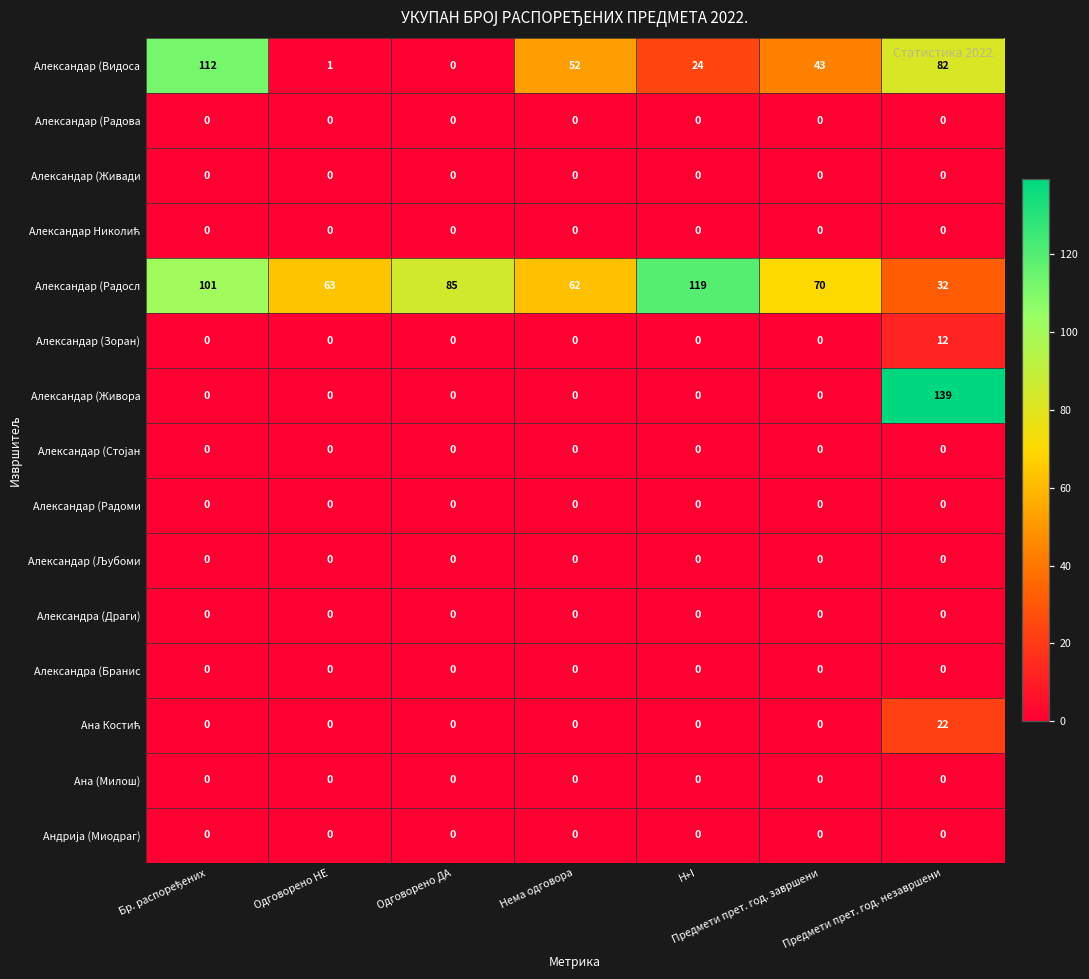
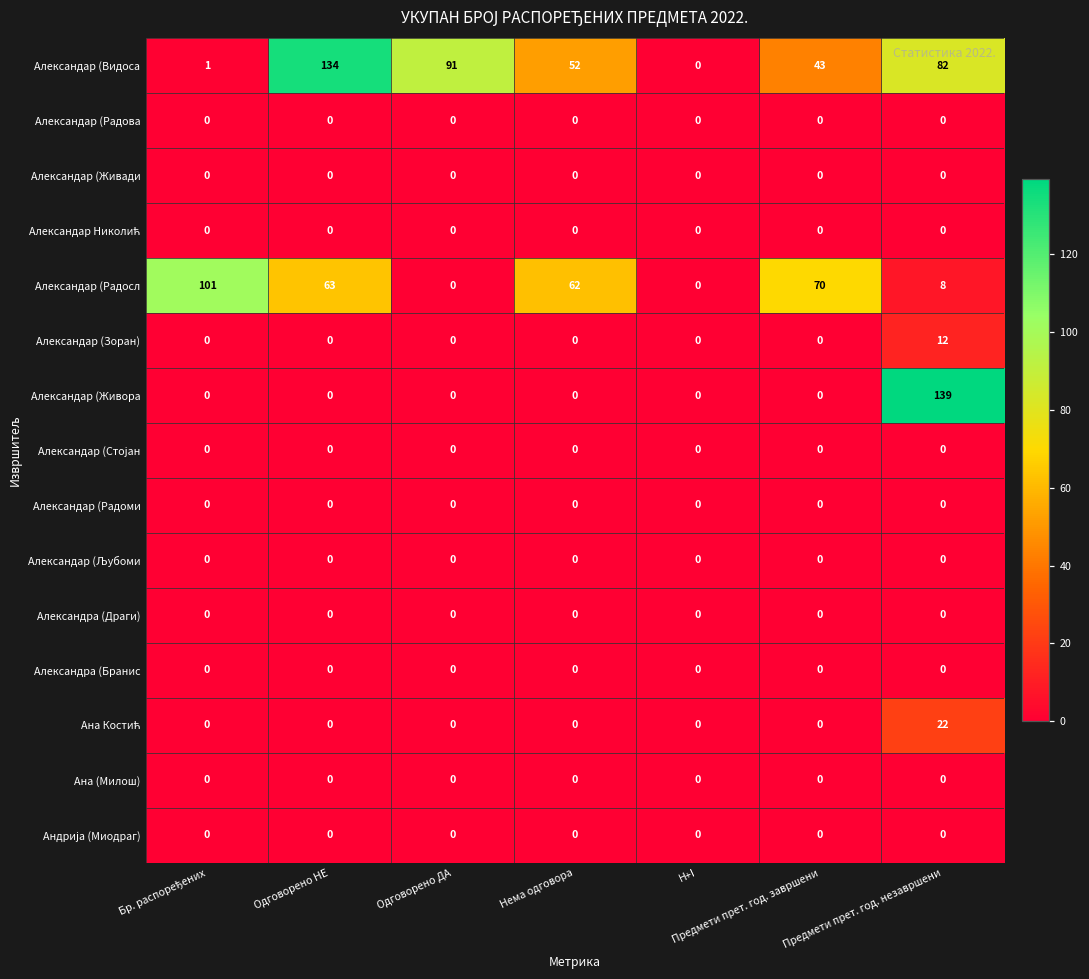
  {
    "Александар (Видоса": {
-     "Бр. распоређених": 112,
-     "Одговорено НЕ": 1,
-     "Одговорено ДА": 0,
+     "Бр. распоређених": 1,
+     "Одговорено НЕ": 134,
+     "Одговорено ДА": 91,
      "Нема одговора": 52,
-     "H+I": 24,
+     "H+I": 0,
      "Предмети прет. год. завршени": 43
    },
    "Александар (Радова": {
      "Бр. распоређених": 0,
      "Одговорено НЕ": 0,
      "Одговорено ДА": 0,
      "Нема одговора": 0,
      "H+I": 0,
      "Предмети прет. год. завршени": 0,
      "Предмети прет. год. незавршени": 0
    },
    "Александар (Живади": {
      "Бр. распоређених": 0,
      "Одговорено НЕ": 0,
      "Одговорено ДА": 0,
      "Нема одговора": 0,
      "H+I": 0,
      "Предмети прет. год. завршени": 0,
      "Предмети прет. год. незавршени": 0
    },
    "Александар Николић": {
      "Бр. распоређених": 0,
      "Одговорено НЕ": 0,
      "Одговорено ДА": 0,
      "Нема одговора": 0,
      "H+I": 0,
      "Предмети прет. год. завршени": 0,
      "Предмети прет. год. незавршени": 0
    },
    "Александар (Радосл": {
      "Бр. распоређених": 101,
      "Одговорено НЕ": 63,
-     "Одговорено ДА": 85,
+     "Одговорено ДА": 0,
      "Нема одговора": 62,
-     "H+I": 119,
+     "H+I": 0,
      "Предмети прет. год. завршени": 70,
-     "Предмети прет. год. незавршени": 32
+     "Предмети прет. год. незавршени": 8
    },
    "Александар (Зоран)": {
      "Бр. распоређених": 0,
      "Одговорено НЕ": 0,
      "Одговорено ДА": 0,
      "Нема одговора": 0,
      "H+I": 0,
      "Предмети прет. год. завршени": 0,
      "Предмети прет. год. незавршени": 12
    },
    "Александар (Живора": {
      "Бр. распоређених": 0,
      "Одговорено НЕ": 0,
      "Одговорено ДА": 0,
      "Нема одговора": 0,
      "H+I": 0,
      "Предмети прет. год. завршени": 0,
      "Предмети прет. год. незавршени": 139
    },
    "Александар (Стојан": {
      "Бр. распоређених": 0,
      "Одговорено НЕ": 0,
      "Одговорено ДА": 0,
      "Нема одговора": 0,
      "H+I": 0,
      "Предмети прет. год. завршени": 0,
      "Предмети прет. год. незавршени": 0
    },
    "Александар (Радоми": {
      "Бр. распоређених": 0,
      "Одговорено НЕ": 0,
      "Одговорено ДА": 0,
      "Нема одговора": 0,
      "H+I": 0,
      "Предмети прет. год. завршени": 0,
      "Предмети прет. год. незавршени": 0
    },
    "Александар (Љубоми": {
      "Бр. распоређених": 0,
      "Одговорено НЕ": 0,
      "Одговорено ДА": 0,
      "Нема одговора": 0,
      "H+I": 0,
      "Предмети прет. год. завршени": 0,
      "Предмети прет. год. незавршени": 0
    },
    "Александра (Драги)": {
      "Бр. распоређених": 0,
      "Одговорено НЕ": 0,
      "Одговорено ДА": 0,
      "Нема одговора": 0,
      "H+I": 0,
      "Предмети прет. год. завршени": 0,
      "Предмети прет. год. незавршени": 0
    },
    "Александра (Бранис": {
      "Бр. распоређених": 0,
      "Одговорено НЕ": 0,
      "Одговорено ДА": 0,
      "Нема одговора": 0,
      "H+I": 0,
      "Предмети прет. год. завршени": 0,
      "Предмети прет. год. незавршени": 0
    },
    "Ана Костић": {
      "Бр. распоређених": 0,
      "Одговорено НЕ": 0,
      "Одговорено ДА": 0,
      "Нема одговора": 0,
      "H+I": 0,
      "Предмети прет. год. завршени": 0,
      "Предмети прет. год. незавршени": 22
    },
    "Ана (Милош)": {
      "Бр. распоређених": 0,
      "Одговорено НЕ": 0,
      "Одговорено ДА": 0,
      "Нема одговора": 0,
      "H+I": 0,
      "Предмети прет. год. завршени": 0,
      "Предмети прет. год. незавршени": 0
    },
    "Андрија (Миодраг)": {
      "Бр. распоређених": 0,
      "Одговорено НЕ": 0,
      "Одговорено ДА": 0,
      "Нема одговора": 0,
      "H+I": 0,
      "Предмети прет. год. завршени": 0,
      "Предмети прет. год. незавршени": 0
    }
  }
